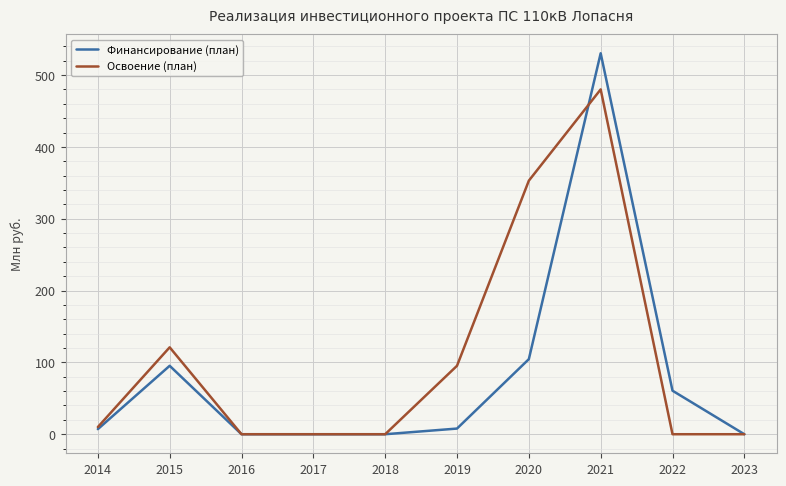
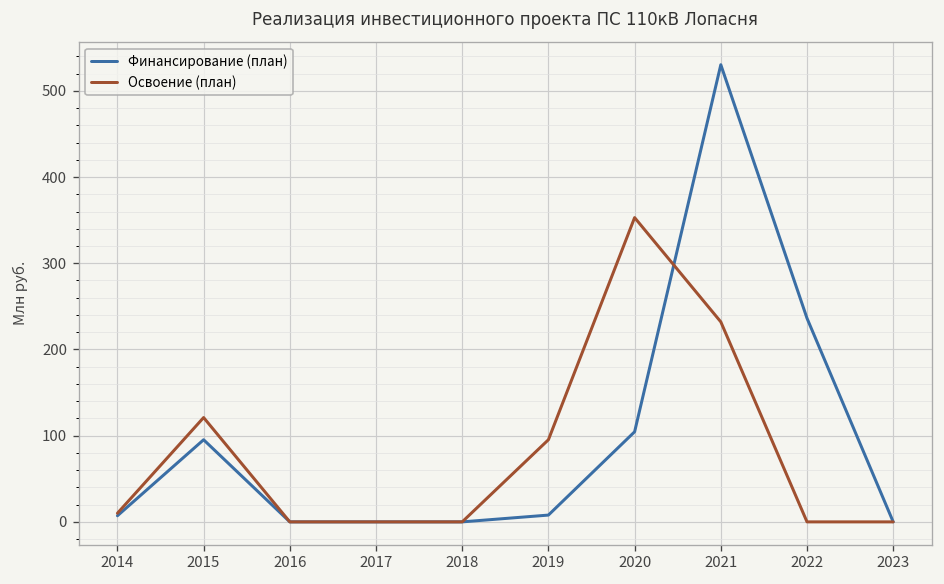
  {
    "Финансирование (план)": {
      "2015": 100,
      "2019": 10,
      "2020": 100,
      "2021": 530,
-     "2022": 60
+     "2022": 240
    },
    "Освоение (план)": {
      "2015": 120,
      "2019": 100,
      "2020": 350,
-     "2021": 480,
+     "2021": 230,
      "2022": 0
    }
  }
